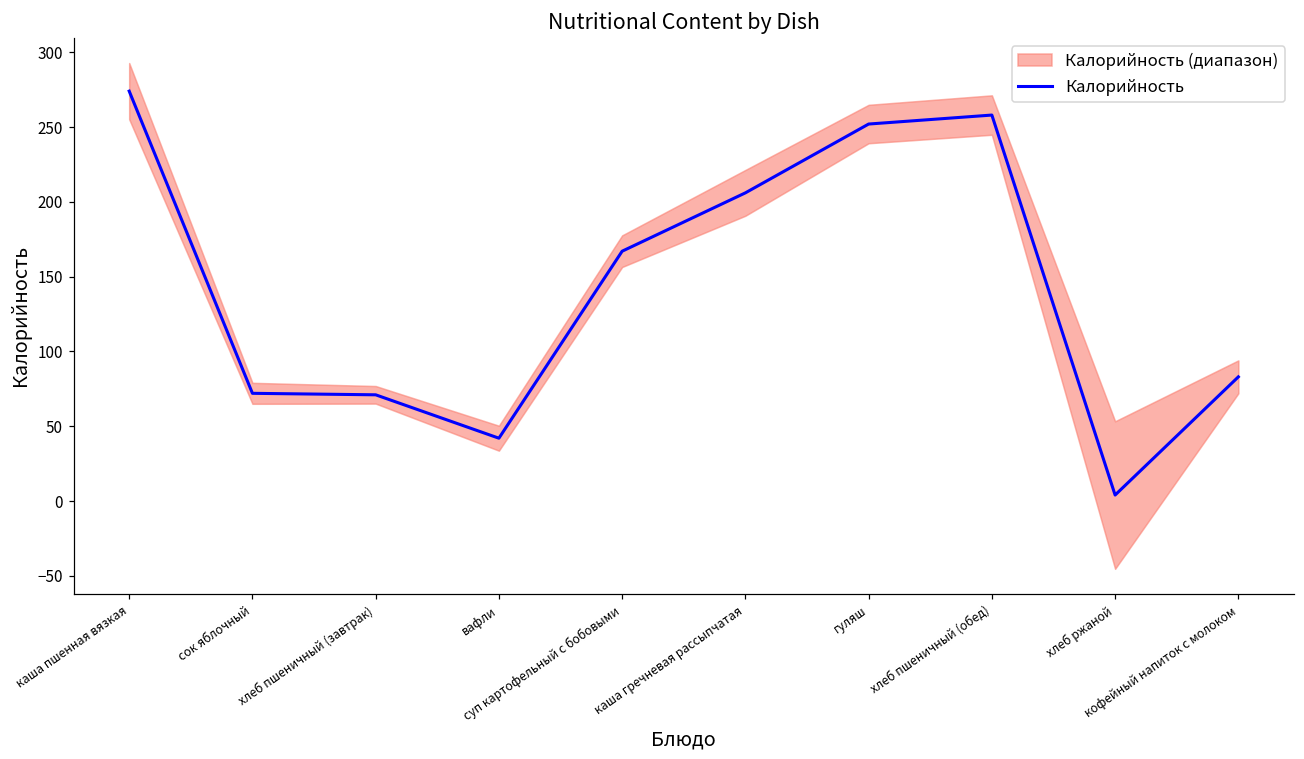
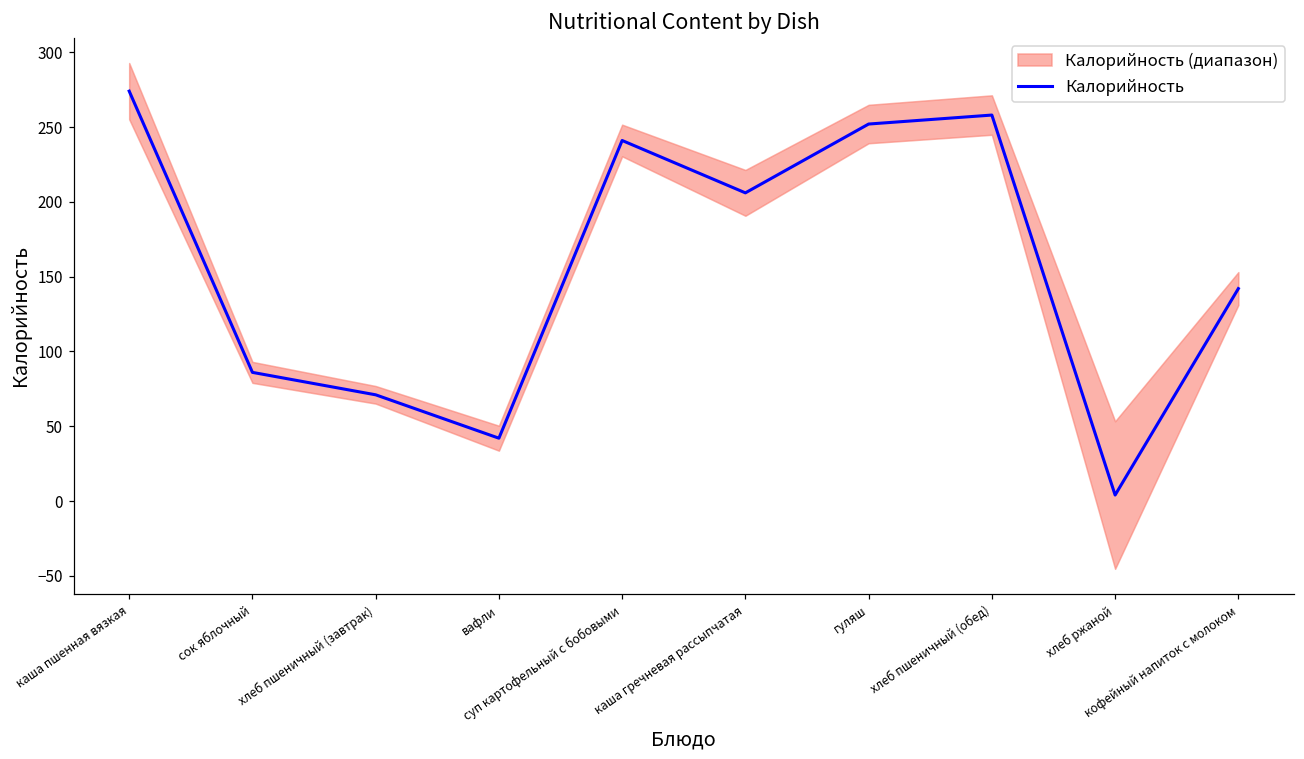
  {
    "Калорийность": {
      "каша пшенная вязкая": 274,
-     "сок яблочный": 72,
+     "сок яблочный": 86,
      "хлеб пшеничный (завтрак)": 71,
      "вафли": 42,
-     "суп картофельный с бобовыми": 167,
+     "суп картофельный с бобовыми": 241,
      "каша гречневая рассыпчатая": 206,
      "гуляш": 252,
      "хлеб пшеничный (обед)": 258,
      "хлеб ржаной": 4,
-     "кофейный напиток с молоком": 83
+     "кофейный напиток с молоком": 142
    }
  }
